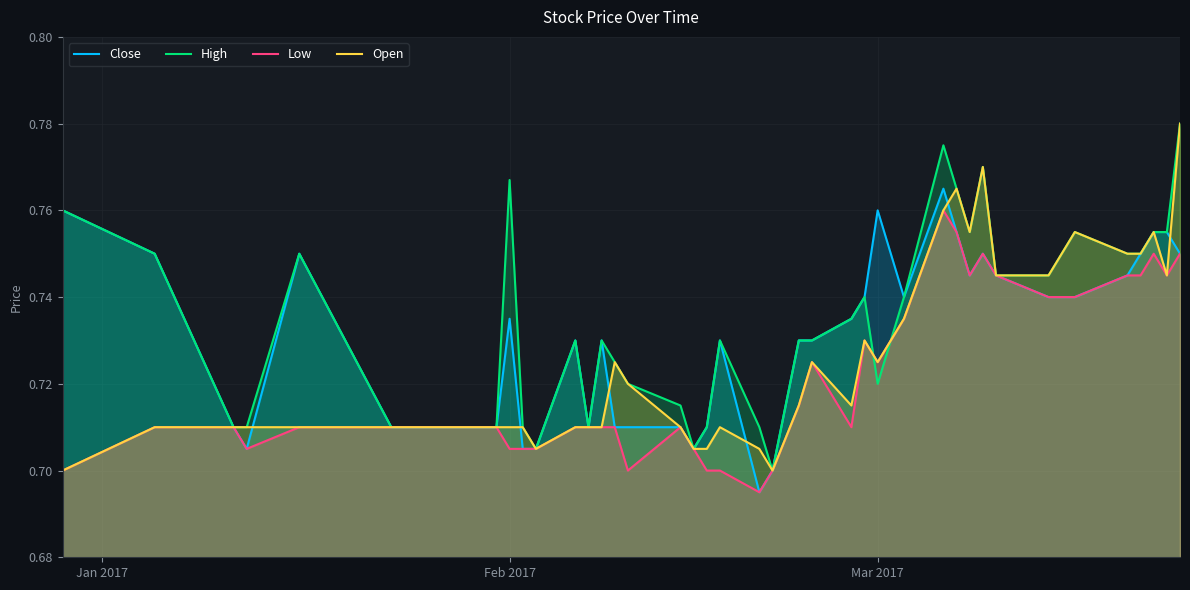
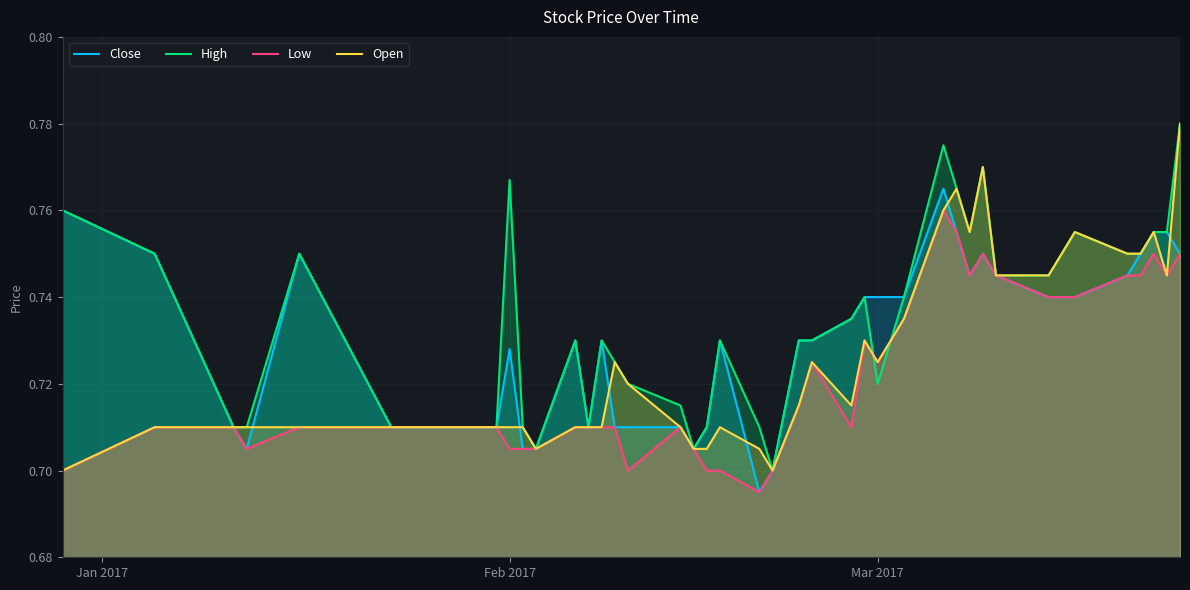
  {
    "Close": {
-     "Feb 2017": 0.735,
-     "Mar 2017": 0.76
+     "Feb 2017": 0.728,
+     "Mar 2017": 0.74
    },
    "High": {
      "Feb 2017": 0.767,
      "Mar 2017": 0.720
    },
    "Low": {
      "Feb 2017": 0.705
    },
    "Open": {
      "Feb 2017": 0.710
    }
  }
